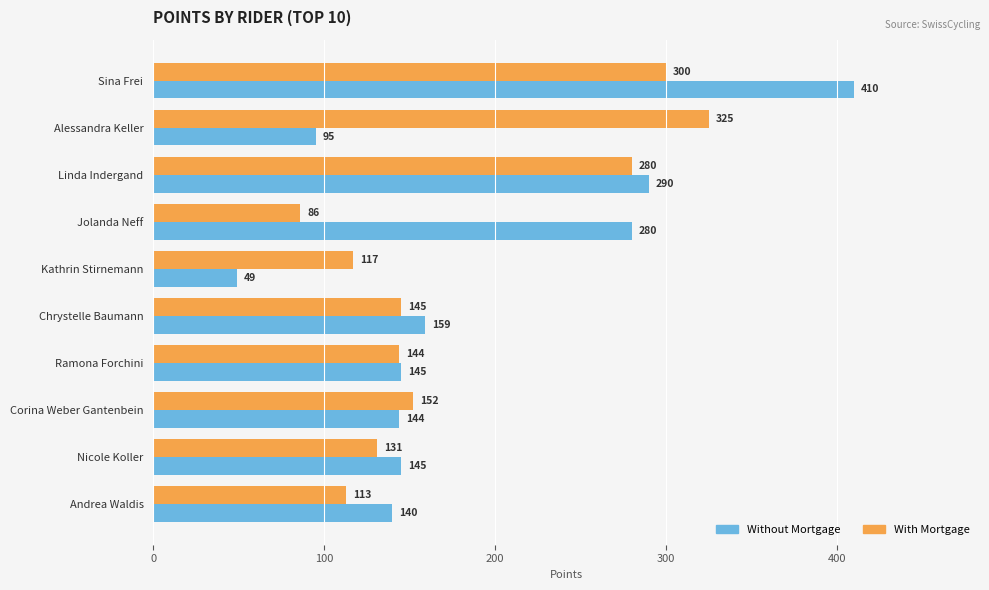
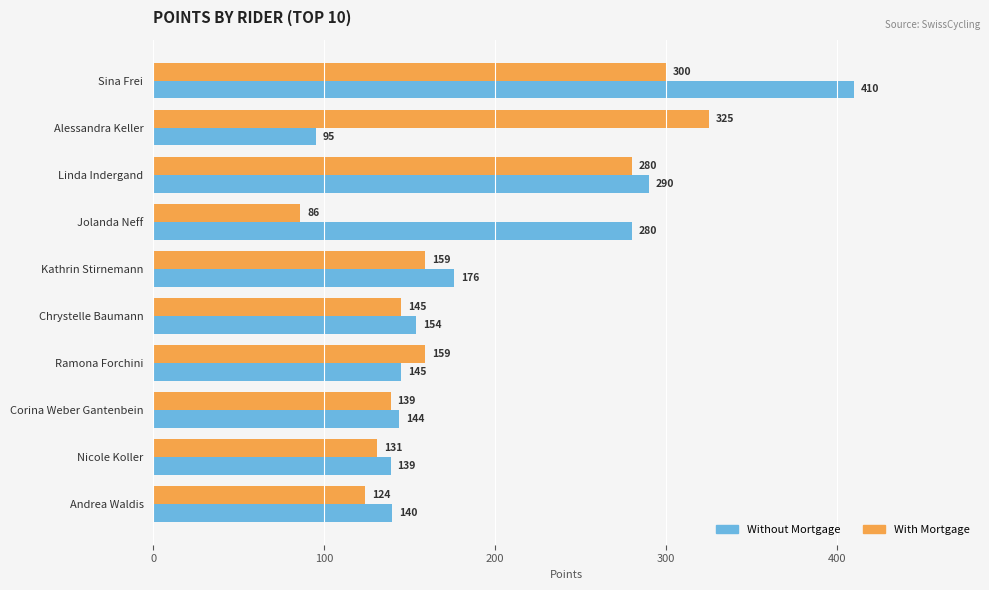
  {
    "Without Mortgage": {
      "Sina Frei": 410,
      "Alessandra Keller": 95,
      "Linda Indergand": 290,
      "Jolanda Neff": 280,
-     "Kathrin Stirnemann": 49,
-     "Chrystelle Baumann": 159,
+     "Kathrin Stirnemann": 176,
+     "Chrystelle Baumann": 154,
      "Ramona Forchini": 145,
      "Corina Weber Gantenbein": 144,
-     "Nicole Koller": 145,
+     "Nicole Koller": 139,
      "Andrea Waldis": 140
    },
    "With Mortgage": {
      "Sina Frei": 300,
      "Alessandra Keller": 325,
      "Linda Indergand": 280,
      "Jolanda Neff": 86,
-     "Kathrin Stirnemann": 117,
+     "Kathrin Stirnemann": 159,
      "Chrystelle Baumann": 145,
-     "Ramona Forchini": 144,
-     "Corina Weber Gantenbein": 152,
+     "Ramona Forchini": 159,
+     "Corina Weber Gantenbein": 139,
      "Nicole Koller": 131,
-     "Andrea Waldis": 113
+     "Andrea Waldis": 124
    }
  }
